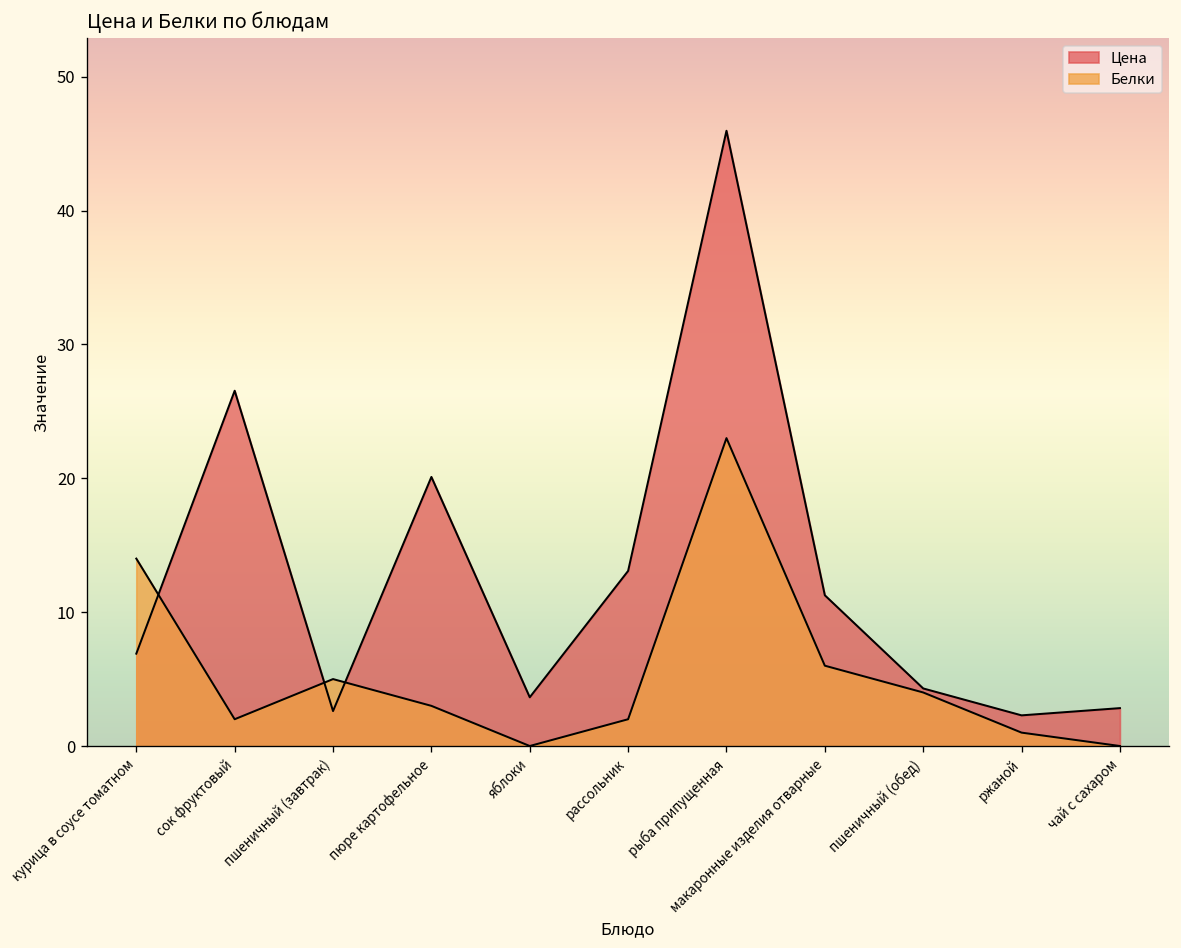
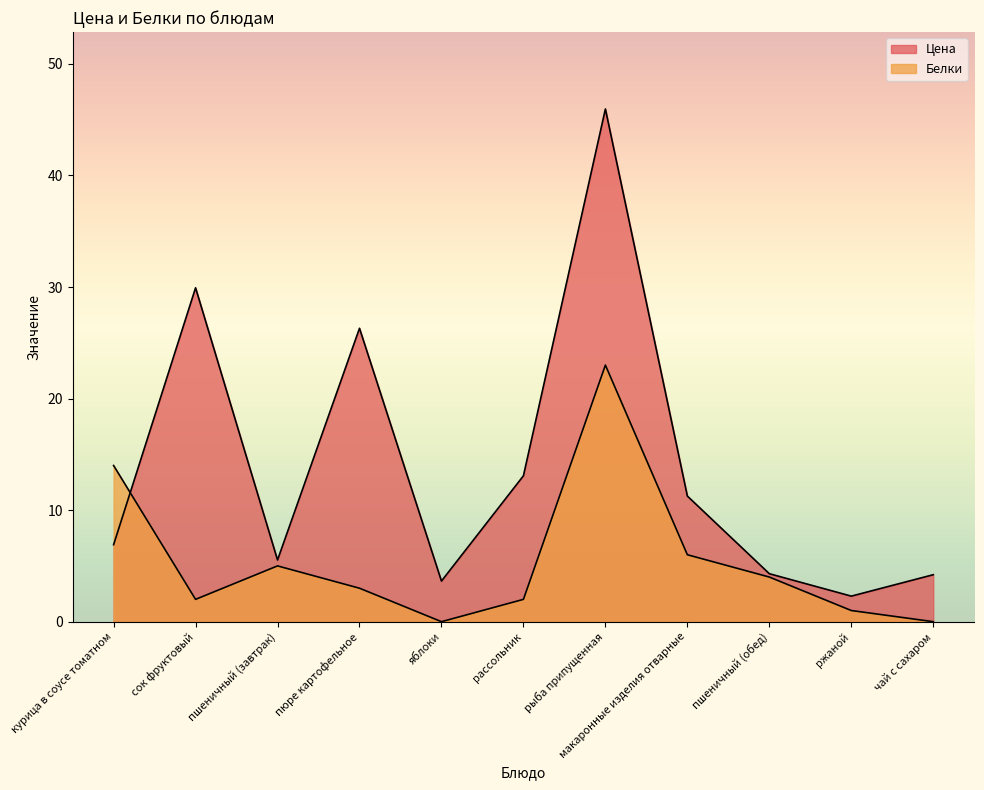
  {
    "Цена": {
      "курица в соусе томатном": 6.9,
-     "сок фруктовый": 26.5,
-     "пшеничный (завтрак)": 2.6,
-     "пюре картофельное": 20.1,
+     "сок фруктовый": 29.9,
+     "пшеничный (завтрак)": 5.5,
+     "пюре картофельное": 26.3,
      "яблоки": 3.6,
      "рассольник": 13.1,
      "рыба припущенная": 46.0,
      "макаронные изделия отварные": 11.3,
      "пшеничный (обед)": 4.3,
      "ржаной": 2.3,
-     "чай с сахаром": 2.8
+     "чай с сахаром": 4.2
    },
    "Белки": {
      "курица в соусе томатном": 14.0,
      "сок фруктовый": 2.0,
      "пшеничный (завтрак)": 5.0,
      "пюре картофельное": 3.0,
      "яблоки": 0.0,
      "рассольник": 2.0,
      "рыба припущенная": 23.0,
      "макаронные изделия отварные": 6.0,
      "пшеничный (обед)": 4.0,
      "ржаной": 1.0,
      "чай с сахаром": 0.0
    }
  }
